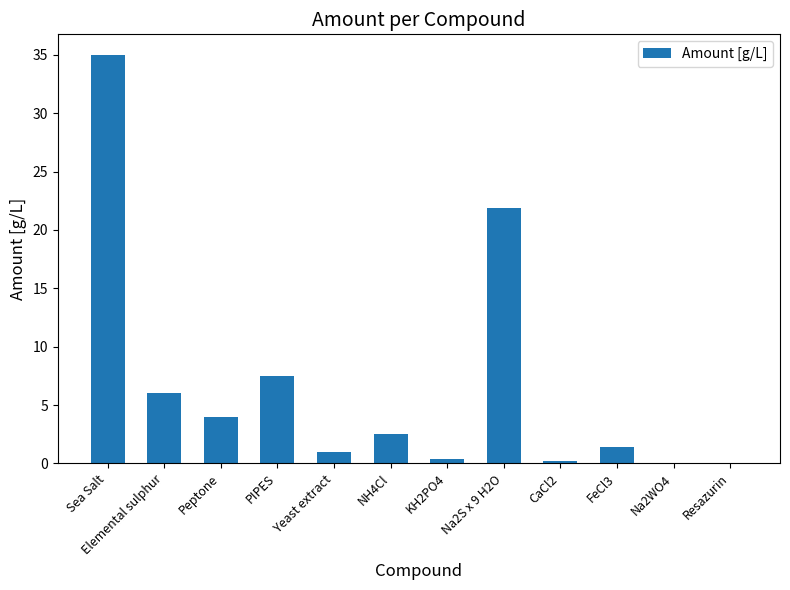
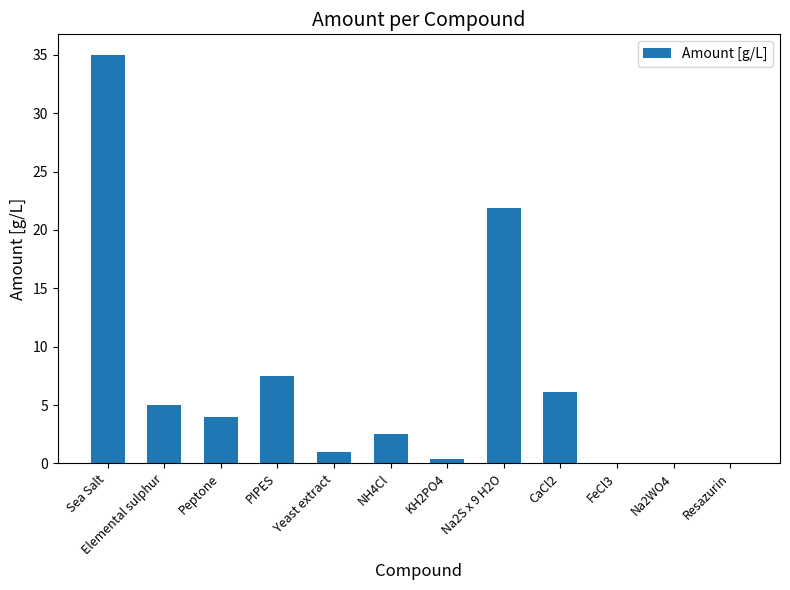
  {
    "Sea Salt": 35.0,
-   "Elemental sulphur": 6,
+   "Elemental sulphur": 5,
    "Peptone": 4.0,
    "PIPES": 7.5,
    "Yeast extract": 1.0,
    "NH4Cl": 2.5,
    "KH2PO4": 0.4,
    "Na2S x 9 H2O": 21.9,
-   "CaCl2": 0.2,
-   "FeCl3": 1.4
+   "CaCl2": 6.1,
+   "FeCl3": 0.0
  }
